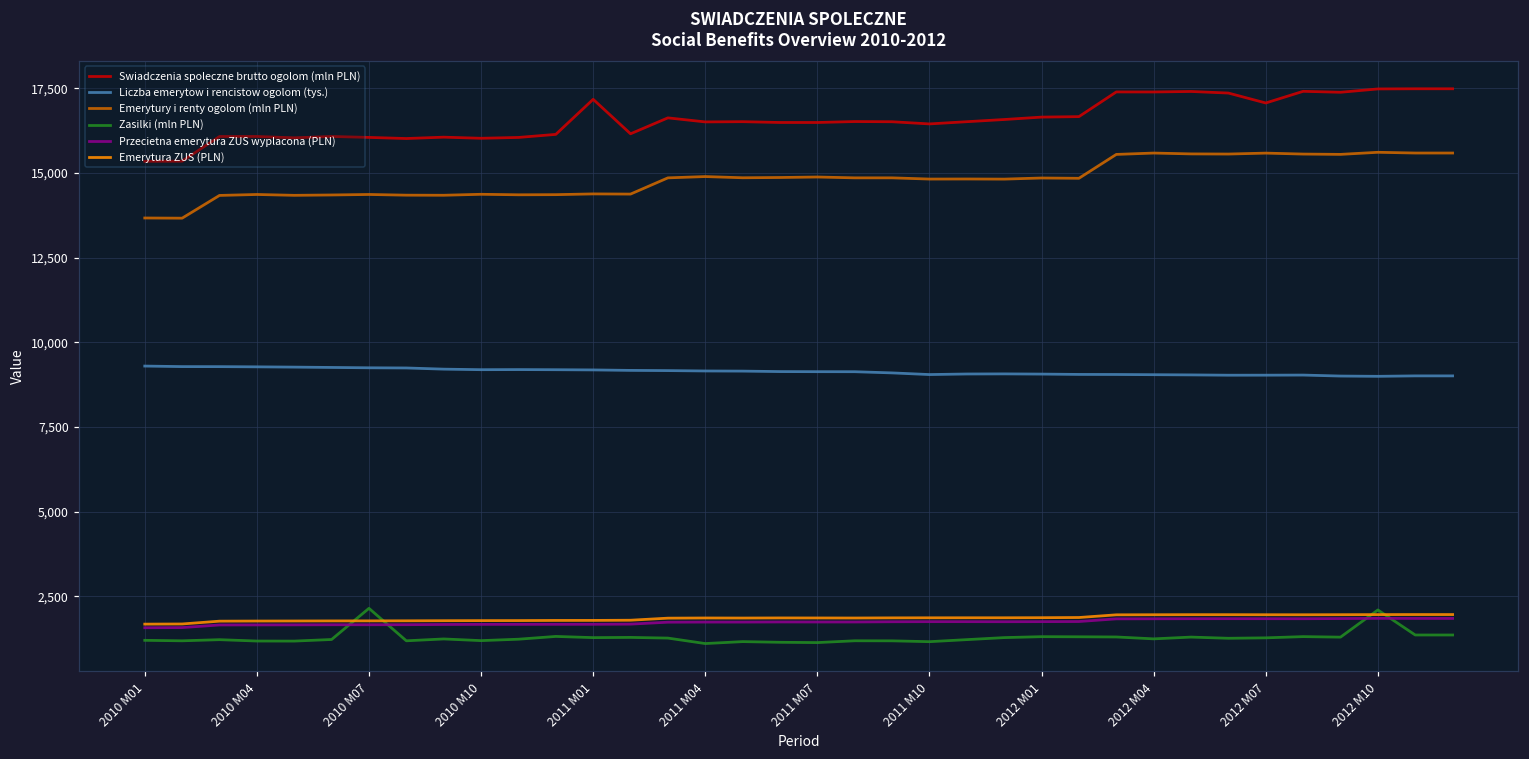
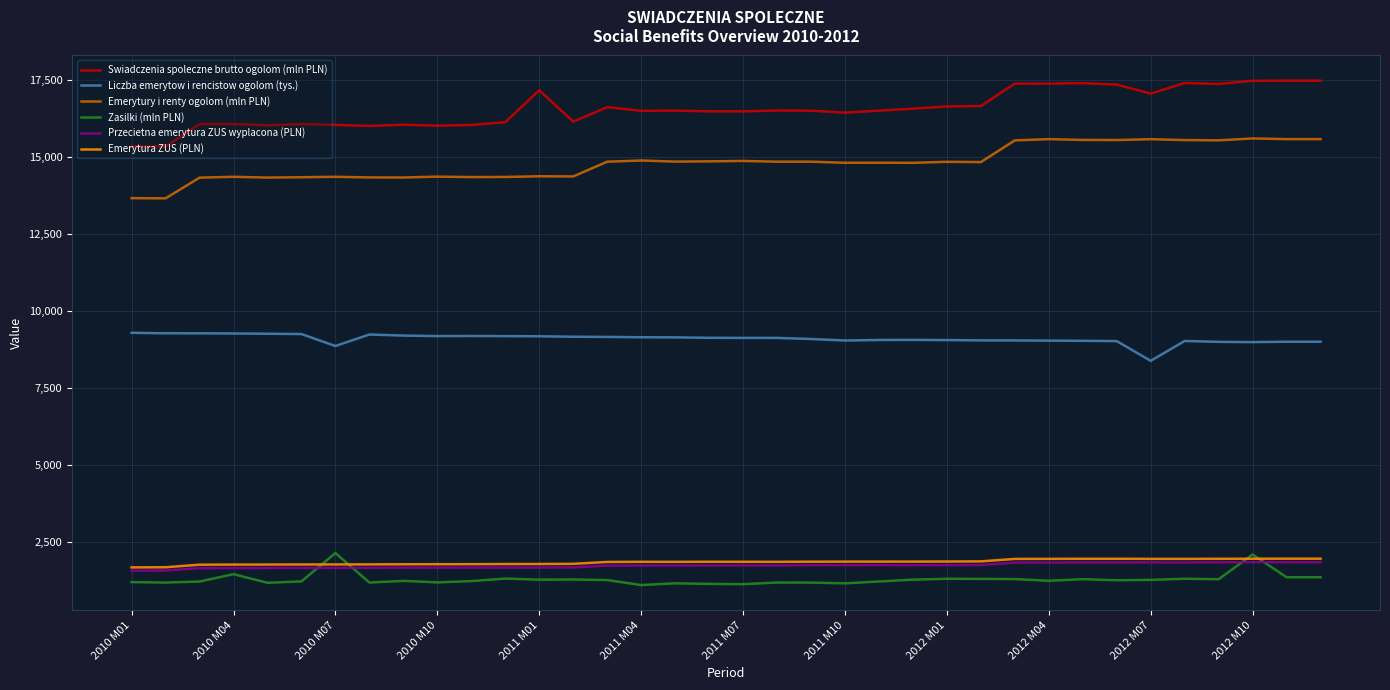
  {
    "Swiadczenia spoleczne brutto ogolom (mln PLN)": {
      "2010 M07": "16,100",
      "2010 M10": "16,000",
      "2011 M01": "17,200",
      "2011 M04": "16,500",
      "2011 M07": "16,500",
      "2011 M10": "16,500",
      "2012 M01": "16,700",
      "2012 M04": "17,400",
      "2012 M07": "17,100",
      "2012 M10": "17,500"
    },
    "Liczba emerytow i rencistow ogolom (tys.)": {
      "2010 M01": "9,300",
      "2010 M04": "9,300",
-     "2010 M07": "9,200",
+     "2010 M07": "8,900",
      "2010 M10": "9,200",
      "2011 M01": "9,200",
      "2011 M04": "9,200",
      "2011 M07": "9,100",
      "2011 M10": "9,000",
      "2012 M01": "9,100",
      "2012 M04": "9,000",
-     "2012 M07": "9,000",
+     "2012 M07": "8,400",
      "2012 M10": "9,000"
    },
    "Emerytury i renty ogolom (mln PLN)": {
      "2010 M01": "13,700",
      "2010 M04": "14,400",
      "2010 M07": "14,400",
      "2010 M10": "14,400",
      "2011 M01": "14,400",
      "2011 M04": "14,900",
      "2011 M07": "14,900",
      "2011 M10": "14,800",
      "2012 M01": "14,900",
      "2012 M04": "15,600",
      "2012 M07": "15,600",
      "2012 M10": "15,600"
    },
    "Zasilki (mln PLN)": {
      "2010 M01": "1,200",
-     "2010 M04": "1,200",
+     "2010 M04": "1,500",
      "2010 M07": "2,100",
      "2010 M10": "1,200",
      "2011 M01": "1,300",
      "2011 M04": "1,100",
      "2011 M07": "1,100",
      "2011 M10": "1,200",
      "2012 M01": "1,300",
      "2012 M04": "1,200",
      "2012 M07": "1,300",
      "2012 M10": "2,100"
    },
    "Przecietna emerytura ZUS wyplacona (PLN)": {
      "2010 M01": "1,600",
      "2010 M04": "1,700",
      "2010 M07": "1,700",
      "2010 M10": "1,700",
      "2011 M01": "1,700",
      "2011 M04": "1,700",
      "2011 M07": "1,700",
      "2011 M10": "1,700",
      "2012 M01": "1,700",
      "2012 M04": "1,800",
      "2012 M07": "1,800",
      "2012 M10": "1,800"
    },
    "Emerytura ZUS (PLN)": {
      "2010 M01": "1,700",
      "2010 M04": "1,800",
      "2010 M07": "1,800",
      "2010 M10": "1,800",
      "2011 M01": "1,800",
      "2011 M04": "1,900",
      "2011 M07": "1,900",
      "2011 M10": "1,900",
      "2012 M01": "1,900",
      "2012 M04": "2,000",
      "2012 M07": "2,000",
      "2012 M10": "2,000"
    }
  }
